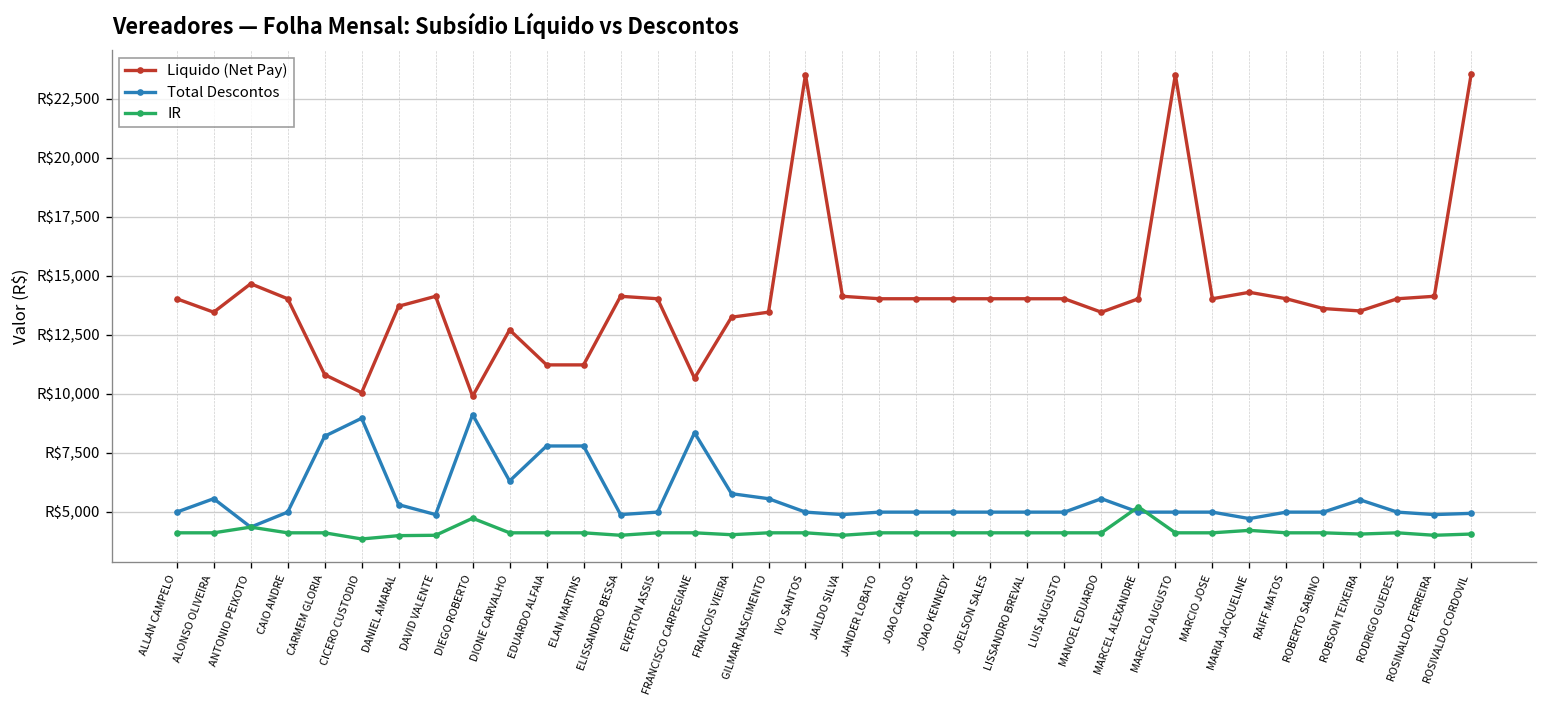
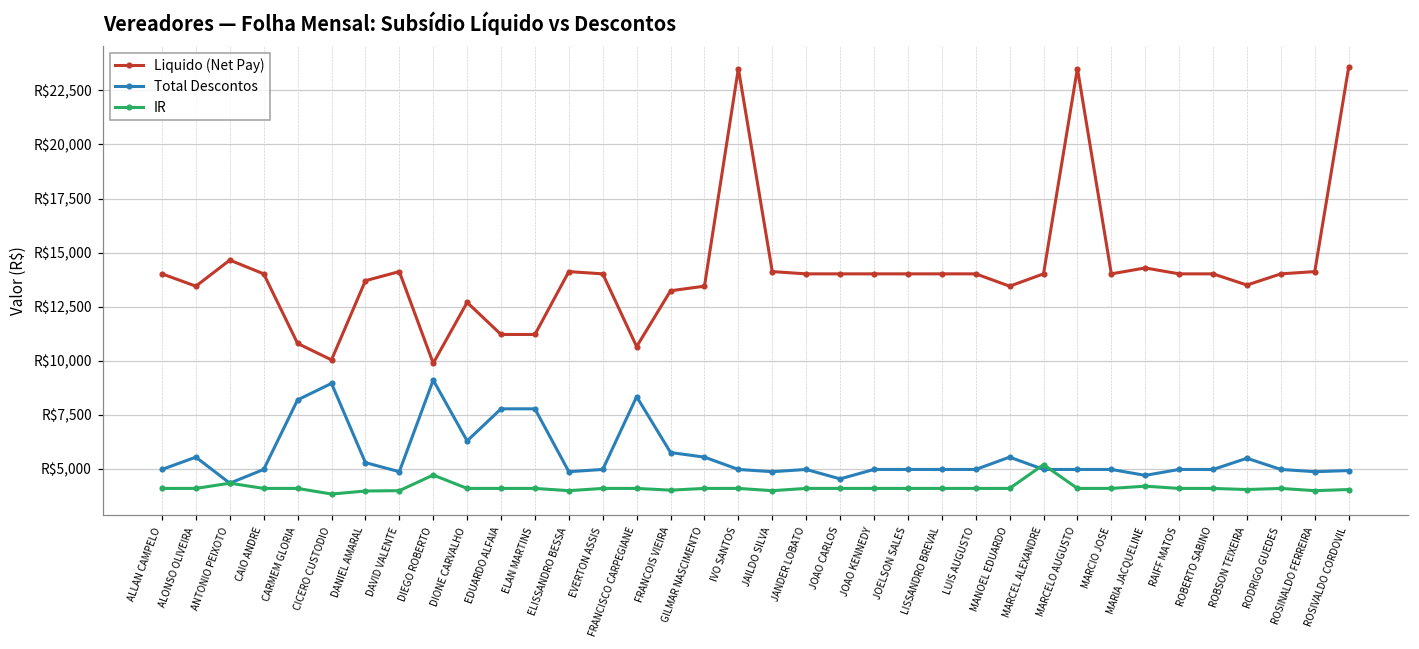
  {
    "Liquido (Net Pay)": {
      "ALLAN CAMPELO": "R$14,000",
      "ALONSO OLIVEIRA": "R$13,400",
      "ANTONIO PEIXOTO": "R$14,700",
      "CAIO ANDRE": "R$14,000",
      "CARMEM GLORIA": "R$10,800",
      "CICERO CUSTODIO": "R$10,000",
      "DANIEL AMARAL": "R$13,700",
      "DAVID VALENTE": "R$14,100",
      "DIEGO ROBERTO": "R$9,900",
      "DIONE CARVALHO": "R$12,700",
      "EDUARDO ALFAIA": "R$11,200",
      "ELAN MARTINS": "R$11,200",
      "ELISSANDRO BESSA": "R$14,100",
      "EVERTON ASSIS": "R$14,000",
      "FRANCISCO CARPEGIANE": "R$10,700",
      "FRANCOIS VIEIRA": "R$13,200",
      "GILMAR NASCIMENTO": "R$13,400",
      "IVO SANTOS": "R$23,500",
      "JAILDO SILVA": "R$14,100",
      "JANDER LOBATO": "R$14,000",
      "JOAO CARLOS": "R$14,000",
      "JOAO KENNEDY": "R$14,000",
      "JOELSON SALES": "R$14,000",
      "LISSANDRO BREVAL": "R$14,000",
      "LUIS AUGUSTO": "R$14,000",
      "MANOEL EDUARDO": "R$13,400",
      "MARCEL ALEXANDRE": "R$14,000",
      "MARCELO AUGUSTO": "R$23,500",
      "MARCIO JOSE": "R$14,000",
      "MARIA JACQUELINE": "R$14,300",
      "RAIFF MATOS": "R$14,000",
-     "ROBERTO SABINO": "R$13,600",
+     "ROBERTO SABINO": "R$14,000",
      "ROBSON TEIXEIRA": "R$13,500",
      "RODRIGO GUEDES": "R$14,000",
      "ROSINALDO FERREIRA": "R$14,100",
      "ROSIVALDO CORDOVIL": "R$23,600"
    },
    "Total Descontos": {
      "ALLAN CAMPELO": "R$5,000",
      "ALONSO OLIVEIRA": "R$5,500",
      "CAIO ANDRE": "R$5,000",
      "CARMEM GLORIA": "R$8,200",
      "CICERO CUSTODIO": "R$9,000",
      "DANIEL AMARAL": "R$5,300",
      "DAVID VALENTE": "R$4,900",
      "DIEGO ROBERTO": "R$9,100",
      "DIONE CARVALHO": "R$6,300",
      "EDUARDO ALFAIA": "R$7,800",
      "ELAN MARTINS": "R$7,800",
      "ELISSANDRO BESSA": "R$4,900",
      "EVERTON ASSIS": "R$5,000",
      "FRANCISCO CARPEGIANE": "R$8,300",
      "FRANCOIS VIEIRA": "R$5,800",
      "GILMAR NASCIMENTO": "R$5,500",
      "IVO SANTOS": "R$5,000",
      "JAILDO SILVA": "R$4,900",
      "JANDER LOBATO": "R$5,000",
-     "JOAO CARLOS": "R$5,000",
+     "JOAO CARLOS": "R$4,500",
      "JOAO KENNEDY": "R$5,000",
      "JOELSON SALES": "R$5,000",
      "LISSANDRO BREVAL": "R$5,000",
      "LUIS AUGUSTO": "R$5,000",
      "MANOEL EDUARDO": "R$5,500",
      "MARCEL ALEXANDRE": "R$5,000",
      "MARCELO AUGUSTO": "R$5,000",
      "MARCIO JOSE": "R$5,000",
      "MARIA JACQUELINE": "R$4,700",
      "RAIFF MATOS": "R$5,000",
      "ROBERTO SABINO": "R$5,000",
      "ROBSON TEIXEIRA": "R$5,500",
      "RODRIGO GUEDES": "R$5,000",
      "ROSINALDO FERREIRA": "R$4,900",
      "ROSIVALDO CORDOVIL": "R$4,900"
    },
    "IR": {
      "ALLAN CAMPELO": "R$4,100",
      "ALONSO OLIVEIRA": "R$4,100",
      "CAIO ANDRE": "R$4,100",
      "CARMEM GLORIA": "R$4,100",
      "CICERO CUSTODIO": "R$3,800",
      "DANIEL AMARAL": "R$4,000",
      "DAVID VALENTE": "R$4,000",
      "DIEGO ROBERTO": "R$4,700",
      "DIONE CARVALHO": "R$4,100",
      "EDUARDO ALFAIA": "R$4,100",
      "ELAN MARTINS": "R$4,100",
      "ELISSANDRO BESSA": "R$4,000",
      "EVERTON ASSIS": "R$4,100",
      "FRANCISCO CARPEGIANE": "R$4,100",
      "FRANCOIS VIEIRA": "R$4,000",
      "GILMAR NASCIMENTO": "R$4,100",
      "IVO SANTOS": "R$4,100",
      "JAILDO SILVA": "R$4,000",
      "JANDER LOBATO": "R$4,100",
      "JOAO CARLOS": "R$4,100",
      "JOAO KENNEDY": "R$4,100",
      "JOELSON SALES": "R$4,100",
      "LISSANDRO BREVAL": "R$4,100",
      "LUIS AUGUSTO": "R$4,100",
      "MANOEL EDUARDO": "R$4,100",
      "MARCEL ALEXANDRE": "R$5,200",
      "MARCELO AUGUSTO": "R$4,100",
      "MARCIO JOSE": "R$4,100",
      "MARIA JACQUELINE": "R$4,200",
      "RAIFF MATOS": "R$4,100",
      "ROBERTO SABINO": "R$4,100",
      "ROBSON TEIXEIRA": "R$4,000",
      "RODRIGO GUEDES": "R$4,100",
      "ROSINALDO FERREIRA": "R$4,000",
      "ROSIVALDO CORDOVIL": "R$4,000"
    }
  }
